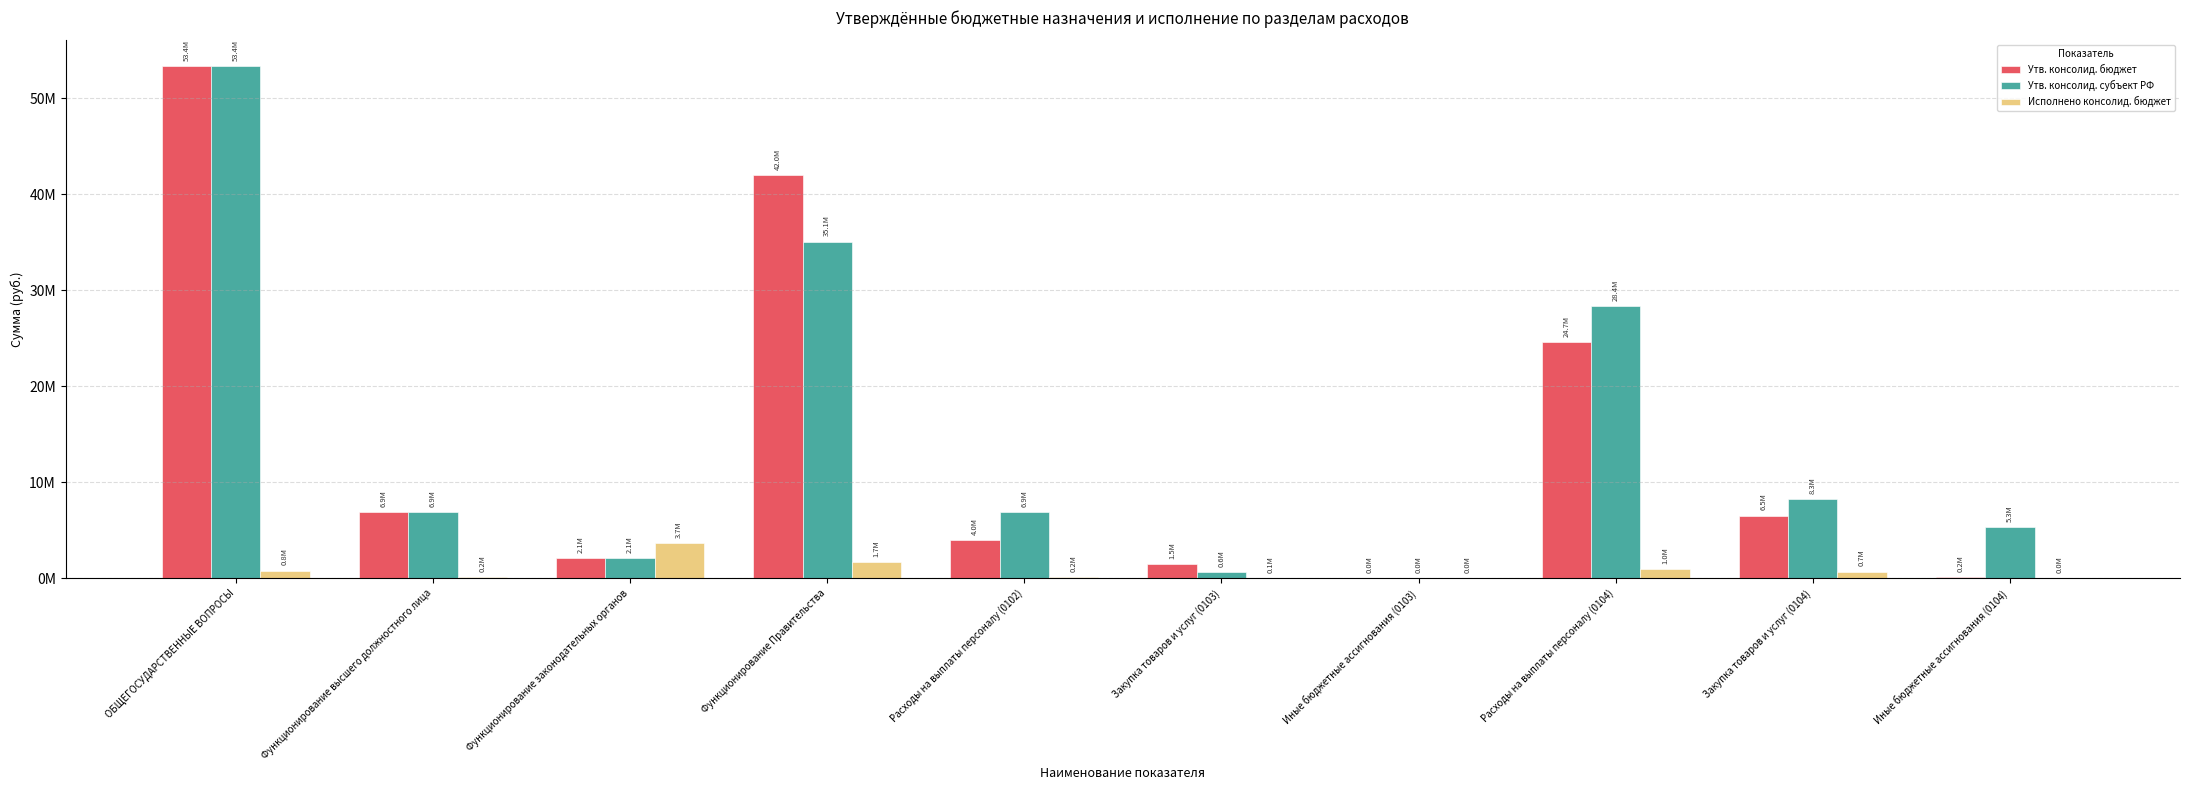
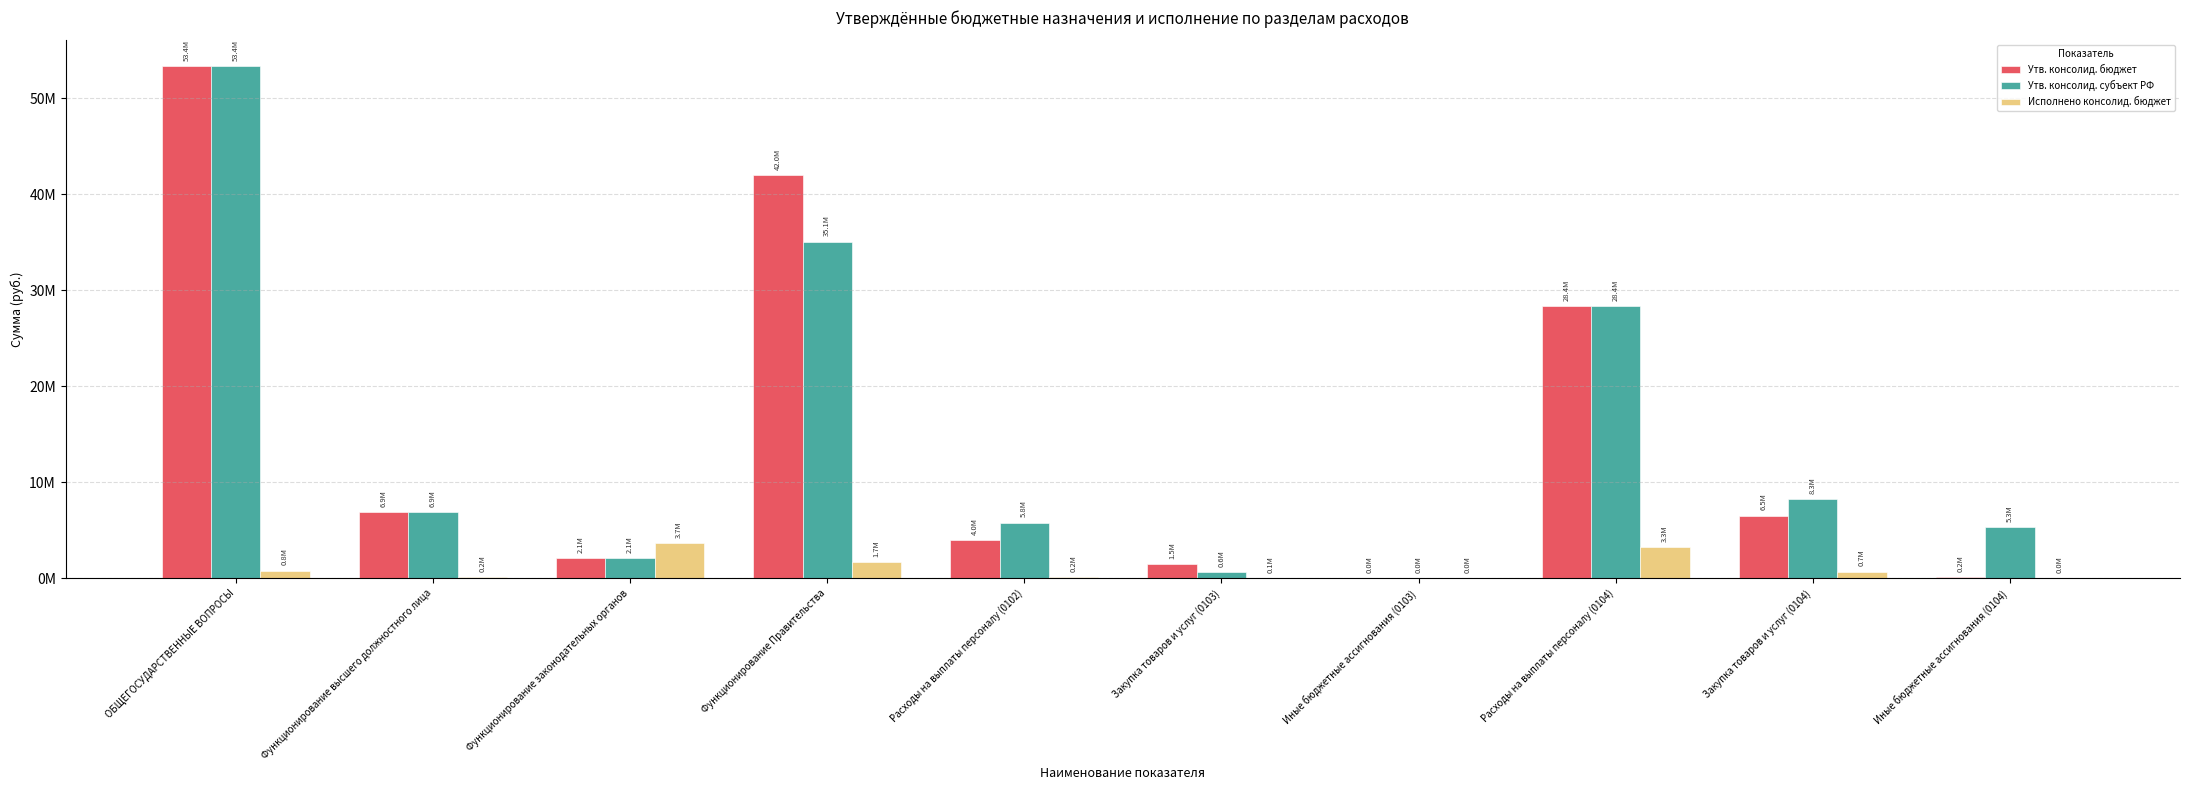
  {
    "Утв. консолид. бюджет": {
      "ОБЩЕГОСУДАРСТВЕННЫЕ ВОПРОСЫ": "53.4M",
      "Функционирование высшего должностного лица": "6.9M",
      "Функционирование законодательных органов": "2.1M",
      "Функционирование Правительства": "42.0M",
      "Расходы на выплаты персоналу (0102)": "4.0M",
      "Закупка товаров и услуг (0103)": "1.5M",
-     "Расходы на выплаты персоналу (0104)": "24.7M",
+     "Расходы на выплаты персоналу (0104)": "28.4M",
      "Закупка товаров и услуг (0104)": "6.5M",
      "Иные бюджетные ассигнования (0104)": "0.2M"
    },
    "Утв. консолид. субъект РФ": {
      "ОБЩЕГОСУДАРСТВЕННЫЕ ВОПРОСЫ": "53.4M",
      "Функционирование высшего должностного лица": "6.9M",
      "Функционирование законодательных органов": "2.1M",
      "Функционирование Правительства": "35.1M",
-     "Расходы на выплаты персоналу (0102)": "6.9M",
+     "Расходы на выплаты персоналу (0102)": "5.8M",
      "Закупка товаров и услуг (0103)": "0.6M",
      "Расходы на выплаты персоналу (0104)": "28.4M",
      "Закупка товаров и услуг (0104)": "8.3M",
      "Иные бюджетные ассигнования (0104)": "5.3M"
    },
    "Исполнено консолид. бюджет": {
      "ОБЩЕГОСУДАРСТВЕННЫЕ ВОПРОСЫ": "0.8M",
      "Функционирование высшего должностного лица": "0.2M",
      "Функционирование законодательных органов": "3.7M",
      "Функционирование Правительства": "1.7M",
      "Расходы на выплаты персоналу (0102)": "0.2M",
      "Закупка товаров и услуг (0103)": "0.1M",
-     "Расходы на выплаты персоналу (0104)": "1.0M",
+     "Расходы на выплаты персоналу (0104)": "3.3M",
      "Закупка товаров и услуг (0104)": "0.7M"
    }
  }
